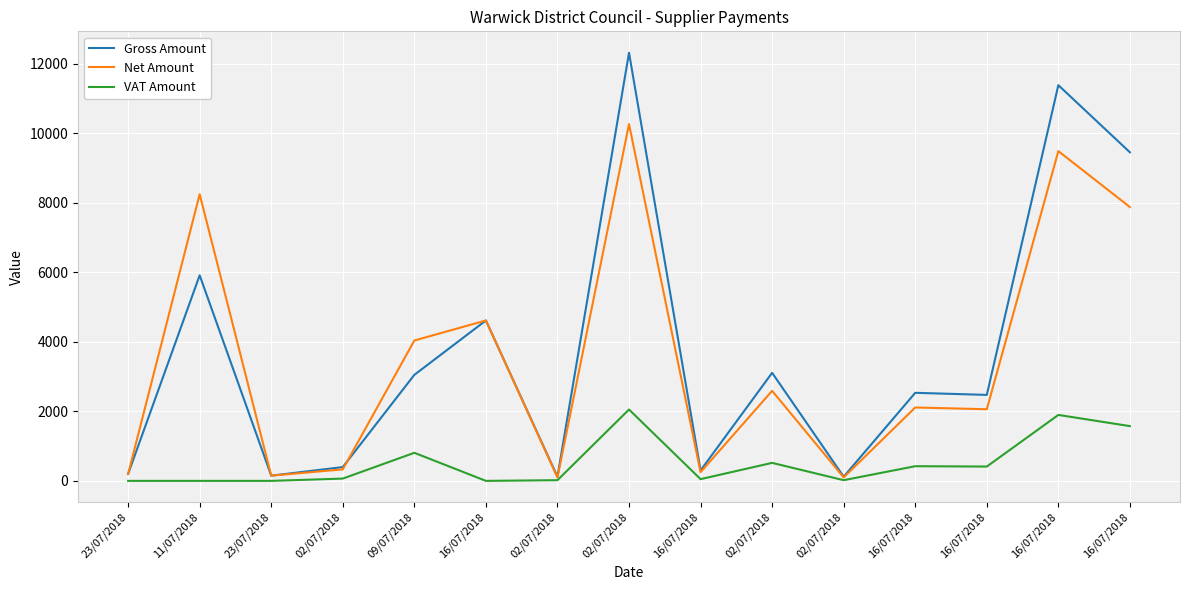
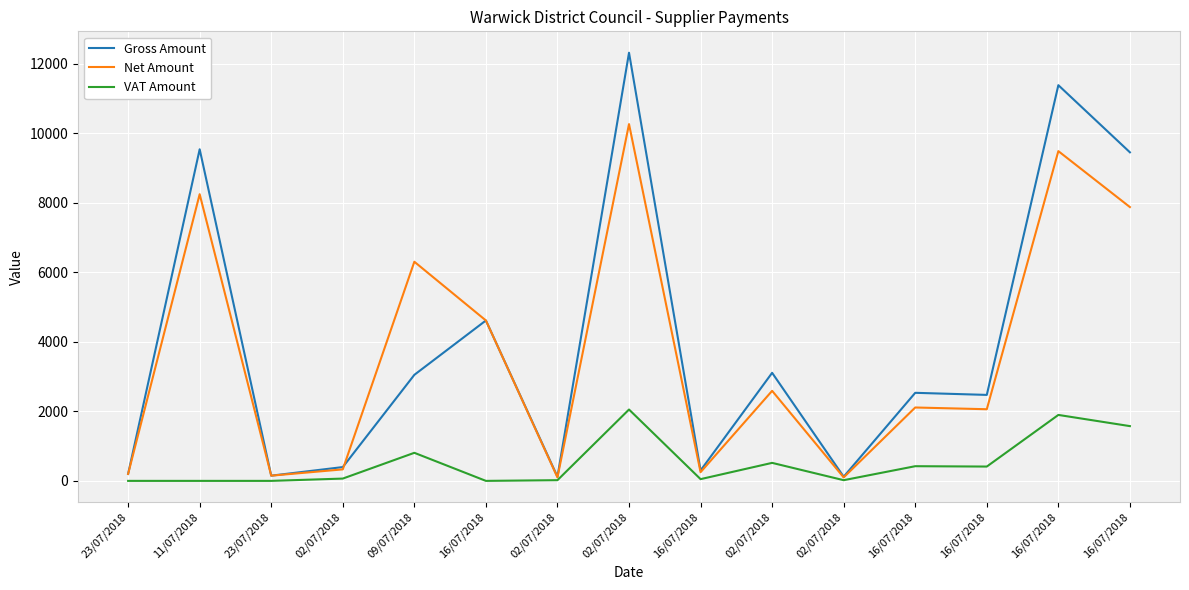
  {
    "Gross Amount": {
-     "11/07/2018": 5900,
+     "11/07/2018": 9500,
      "09/07/2018": 3100
    },
    "Net Amount": {
      "11/07/2018": 8300,
-     "09/07/2018": 4000
+     "09/07/2018": 6300
    },
    "VAT Amount": {
      "11/07/2018": 0,
      "09/07/2018": 800
    }
  }
